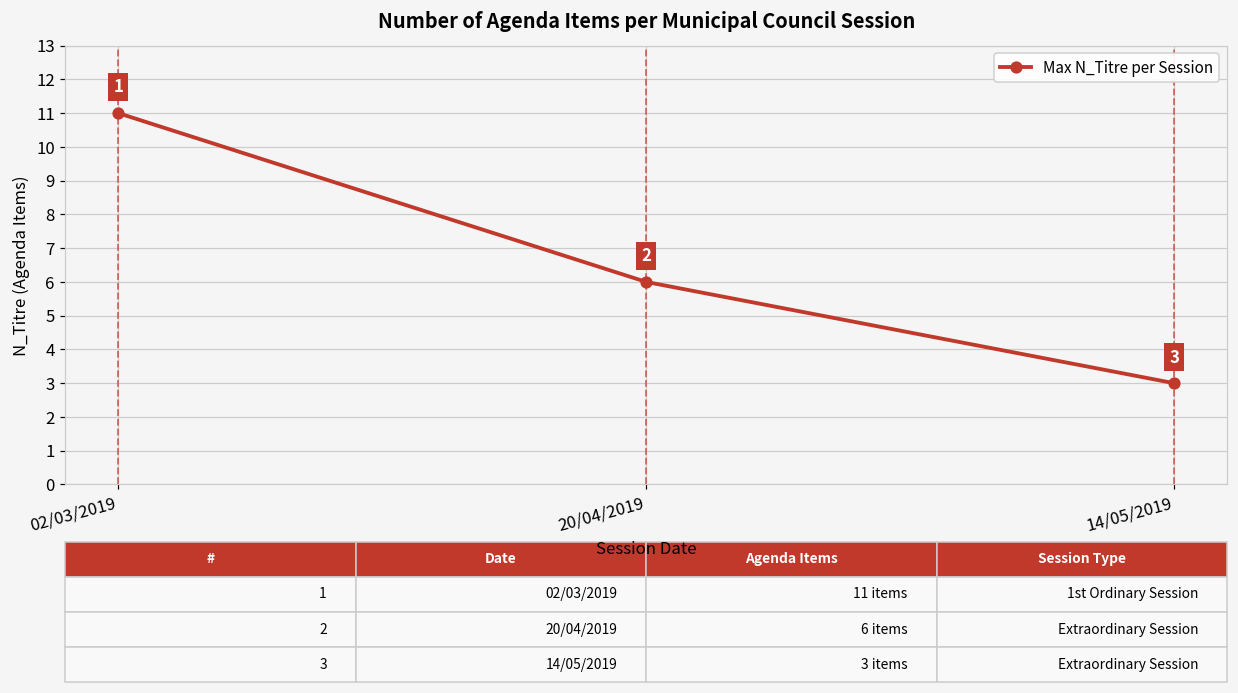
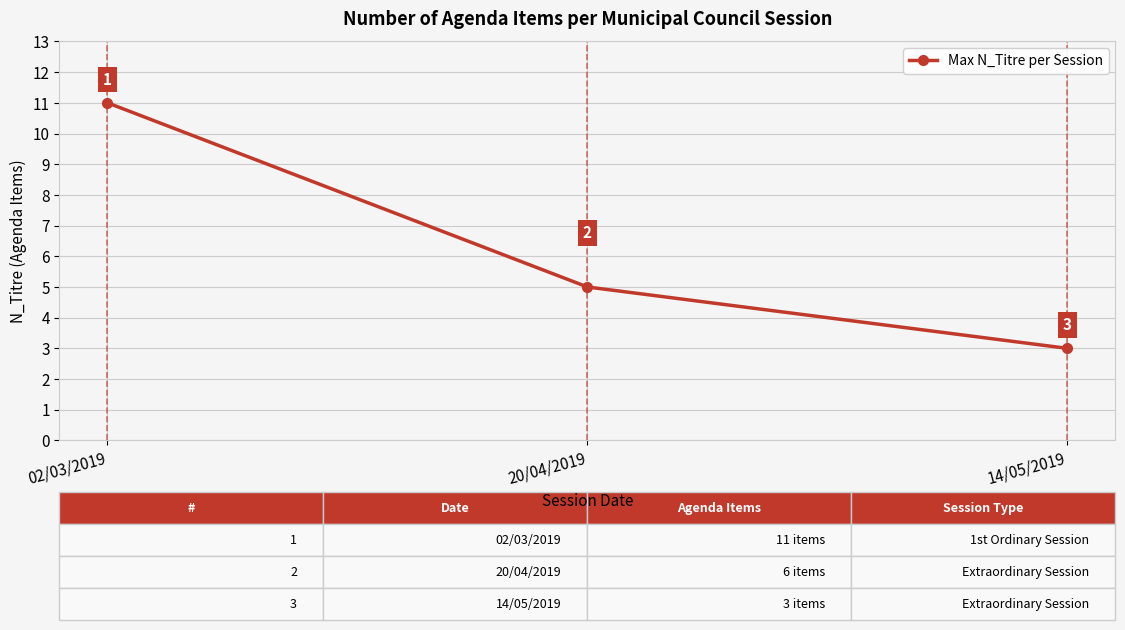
  {
-   "20/04/2019": 6
+   "20/04/2019": 5
  }
